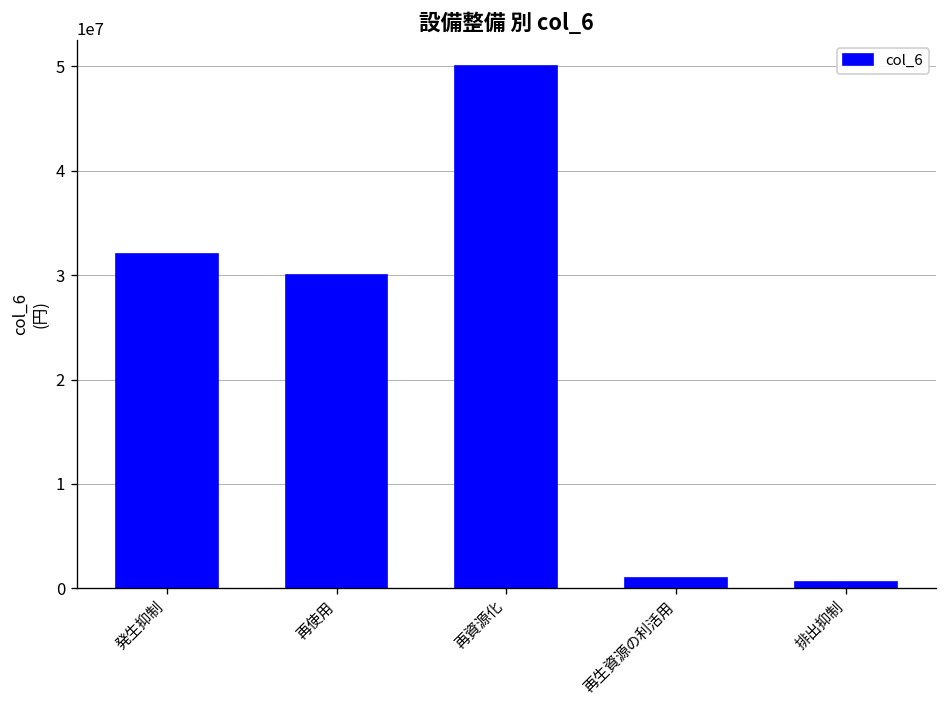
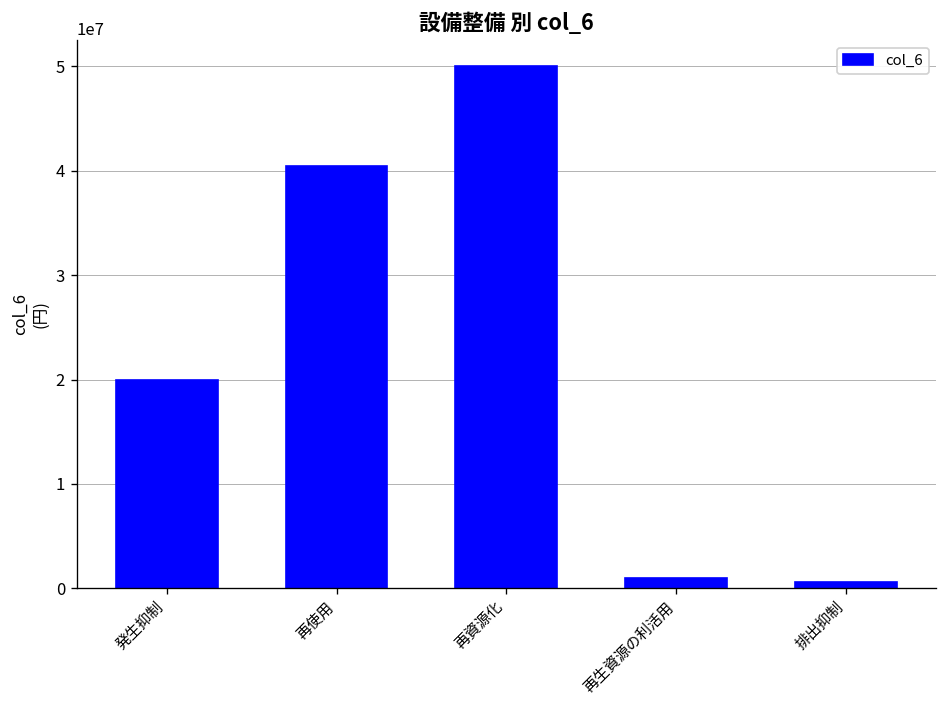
  {
-   "発生抑制": 32000000,
-   "再使用": 30000000,
+   "発生抑制": 20000000,
+   "再使用": 40000000,
    "再資源化": 50000000,
    "再生資源の利活用": 1000000,
    "排出抑制": 1000000
  }
